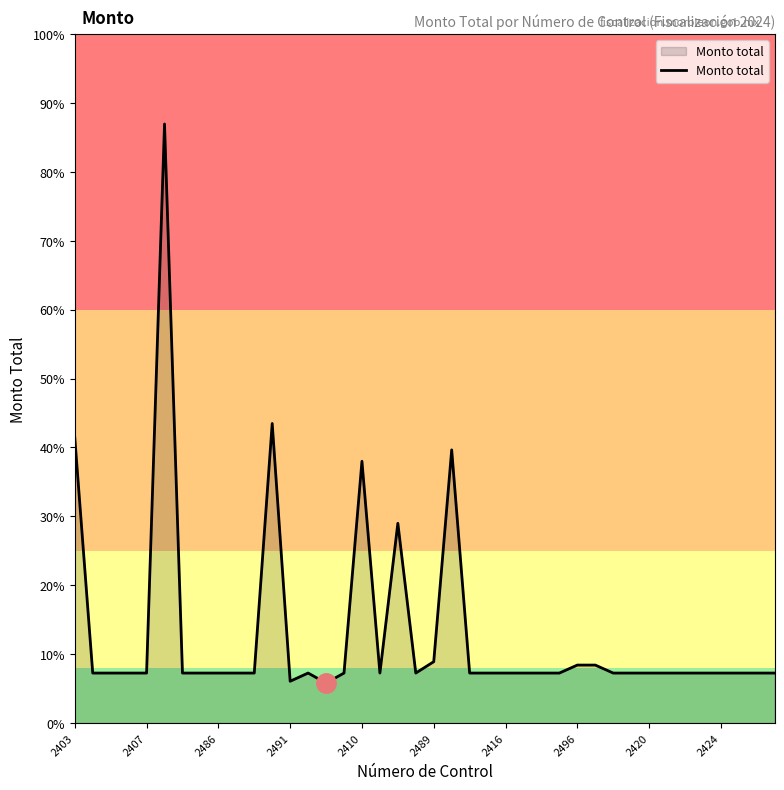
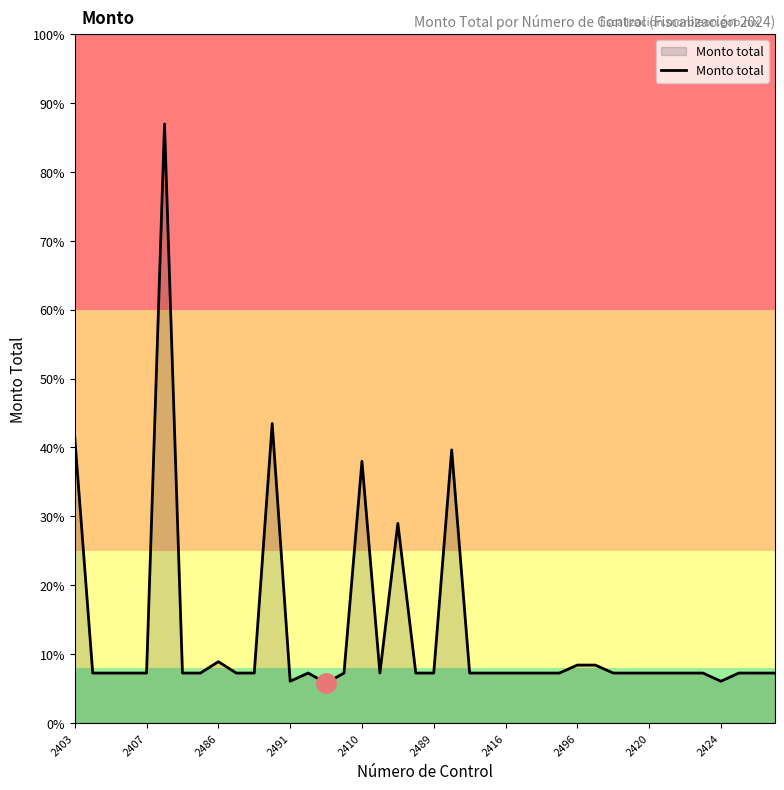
  {
    "Monto total": {
      "2403": "41%",
      "2407": "7%",
-     "2486": "7%",
+     "2486": "9%",
      "2491": "6%",
      "2410": "38%",
-     "2489": "9%",
+     "2489": "7%",
      "2416": "7%",
      "2496": "8%",
      "2420": "7%",
-     "2424": "7%"
+     "2424": "6%"
    }
  }
